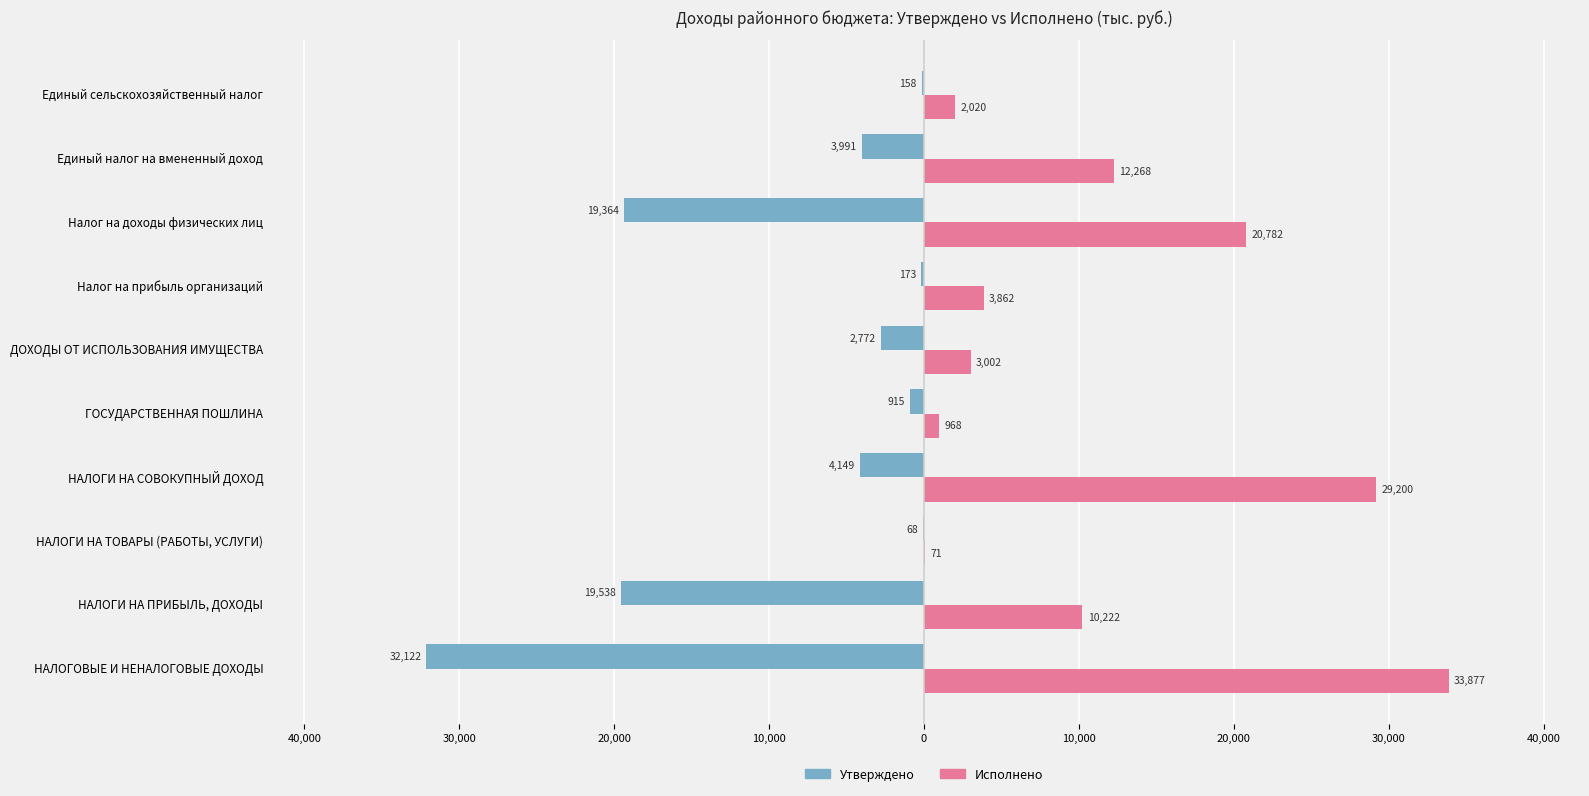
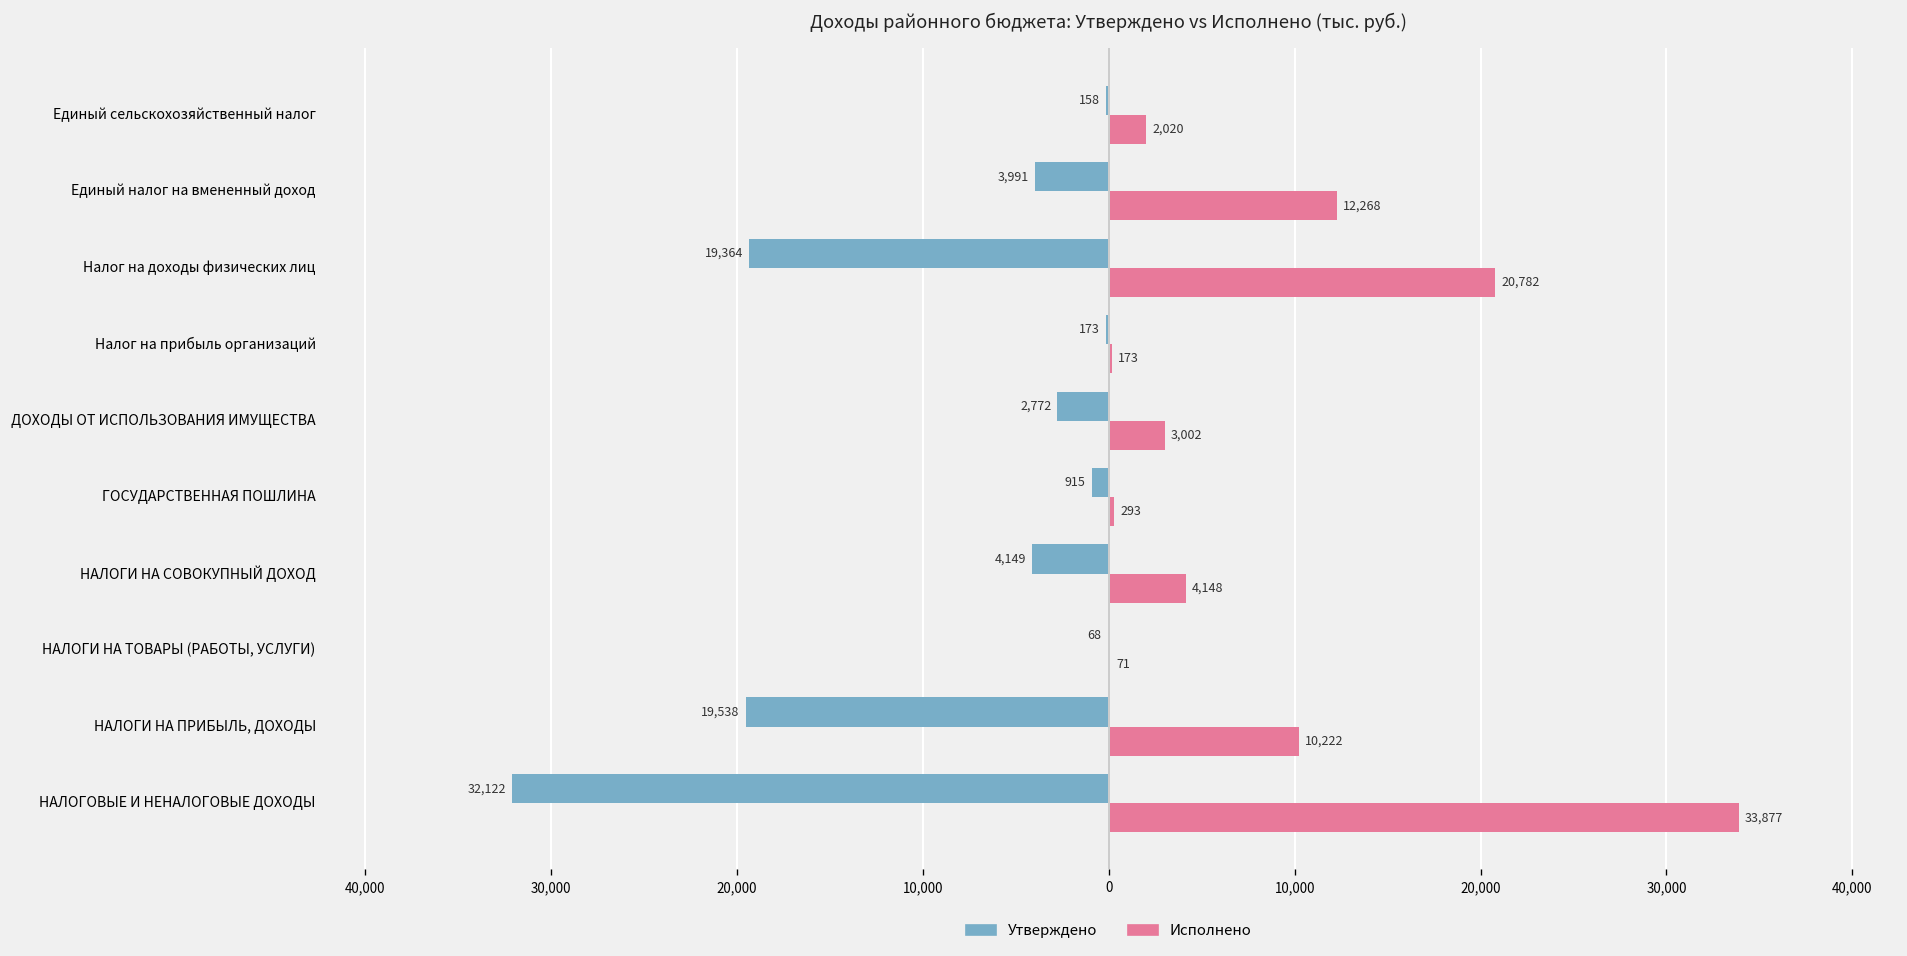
  {
    "Исполнено": {
      "Единый сельскохозяйственный налог": "2,020",
      "Единый налог на вмененный доход": "12,268",
      "Налог на доходы физических лиц": "20,782",
-     "Налог на прибыль организаций": "3,862",
+     "Налог на прибыль организаций": "173",
      "ДОХОДЫ ОТ ИСПОЛЬЗОВАНИЯ ИМУЩЕСТВА": "3,002",
-     "ГОСУДАРСТВЕННАЯ ПОШЛИНА": "968",
-     "НАЛОГИ НА СОВОКУПНЫЙ ДОХОД": "29,200",
+     "ГОСУДАРСТВЕННАЯ ПОШЛИНА": "293",
+     "НАЛОГИ НА СОВОКУПНЫЙ ДОХОД": "4,148",
      "НАЛОГИ НА ТОВАРЫ (РАБОТЫ, УСЛУГИ)": "71",
      "НАЛОГИ НА ПРИБЫЛЬ, ДОХОДЫ": "10,222",
      "НАЛОГОВЫЕ И НЕНАЛОГОВЫЕ ДОХОДЫ": "33,877"
    }
  }
